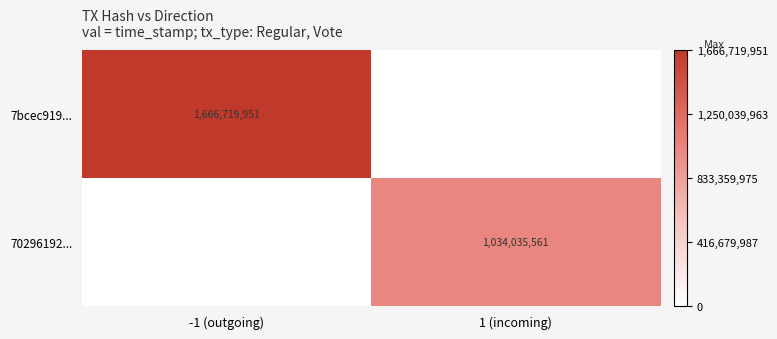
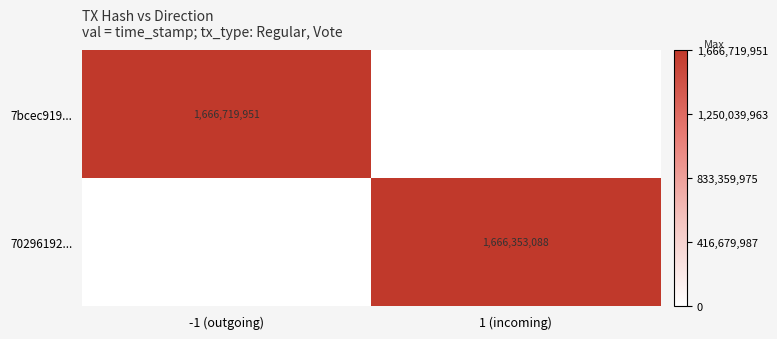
  {
    "7bcec919...": {
      "-1 (outgoing)": "1,666,719,951"
    },
    "70296192...": {
-     "1 (incoming)": "1,034,035,561"
+     "1 (incoming)": "1,666,353,088"
    }
  }
